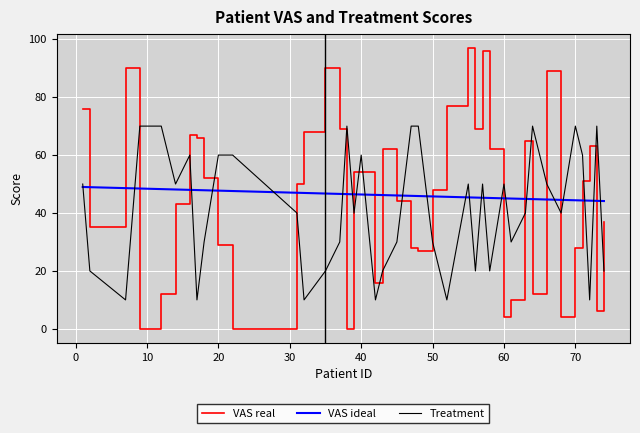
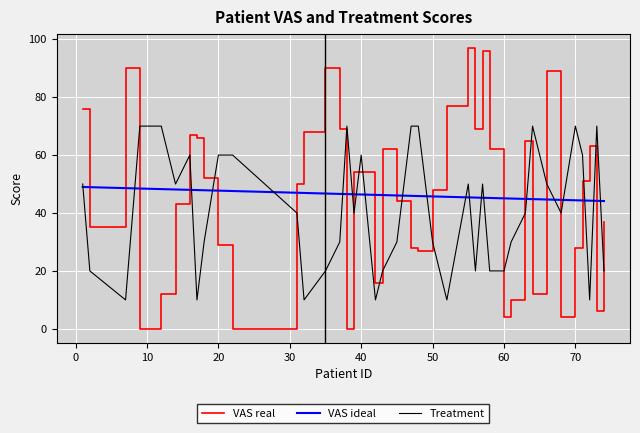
  {
    "VAS real": {
      "20": 29,
      "40": 54,
      "50": 48,
      "60": 4,
      "70": 28
    },
    "VAS ideal": {
      "20": 48,
      "40": 46,
      "50": 46,
      "60": 45,
      "70": 44
    },
    "Treatment": {
      "20": 60,
      "40": 60,
      "50": 30,
-     "60": 50,
+     "60": 20,
      "70": 70
    }
  }
